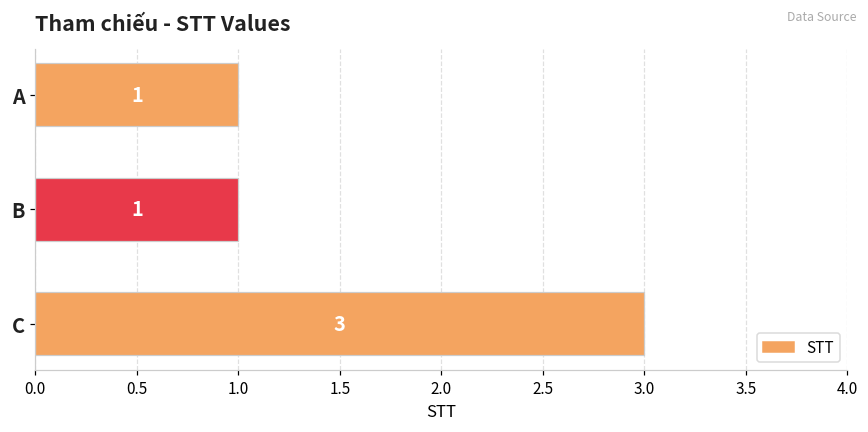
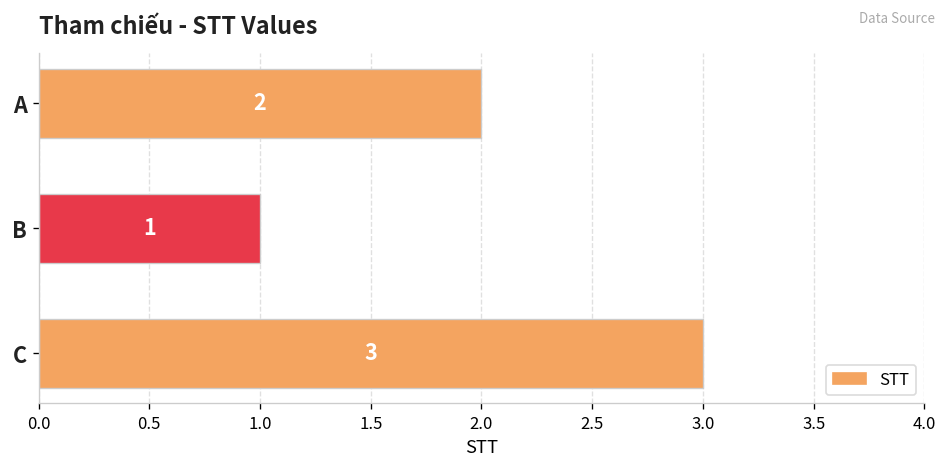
  {
-   "A": 1,
+   "A": 2,
    "B": 1,
    "C": 3
  }
